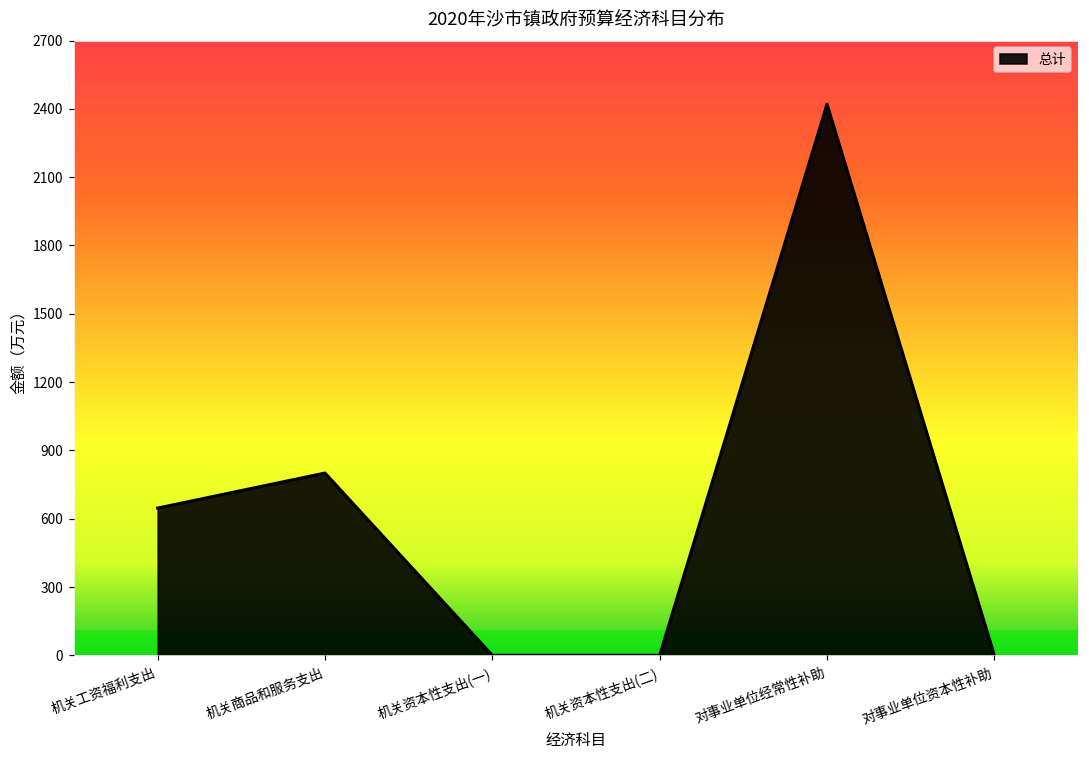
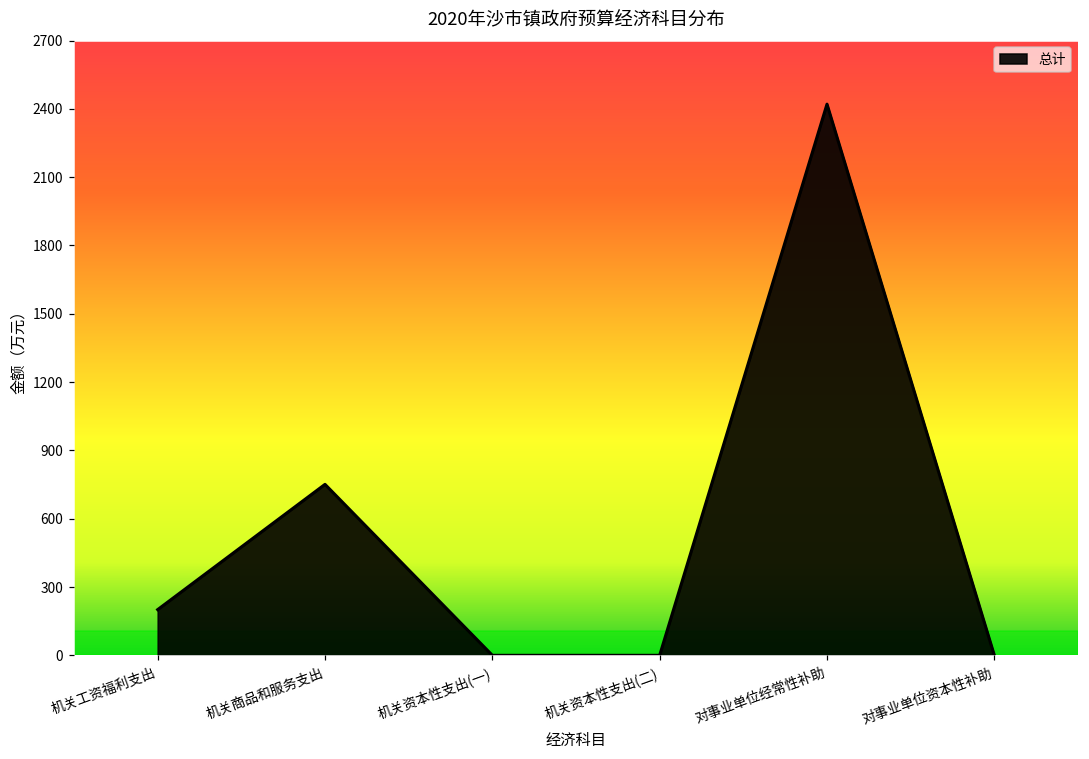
  {
-   "机关工资福利支出": 650,
-   "机关商品和服务支出": 800,
+   "机关工资福利支出": 200,
+   "机关商品和服务支出": 750,
    "对事业单位经常性补助": 2420
  }
